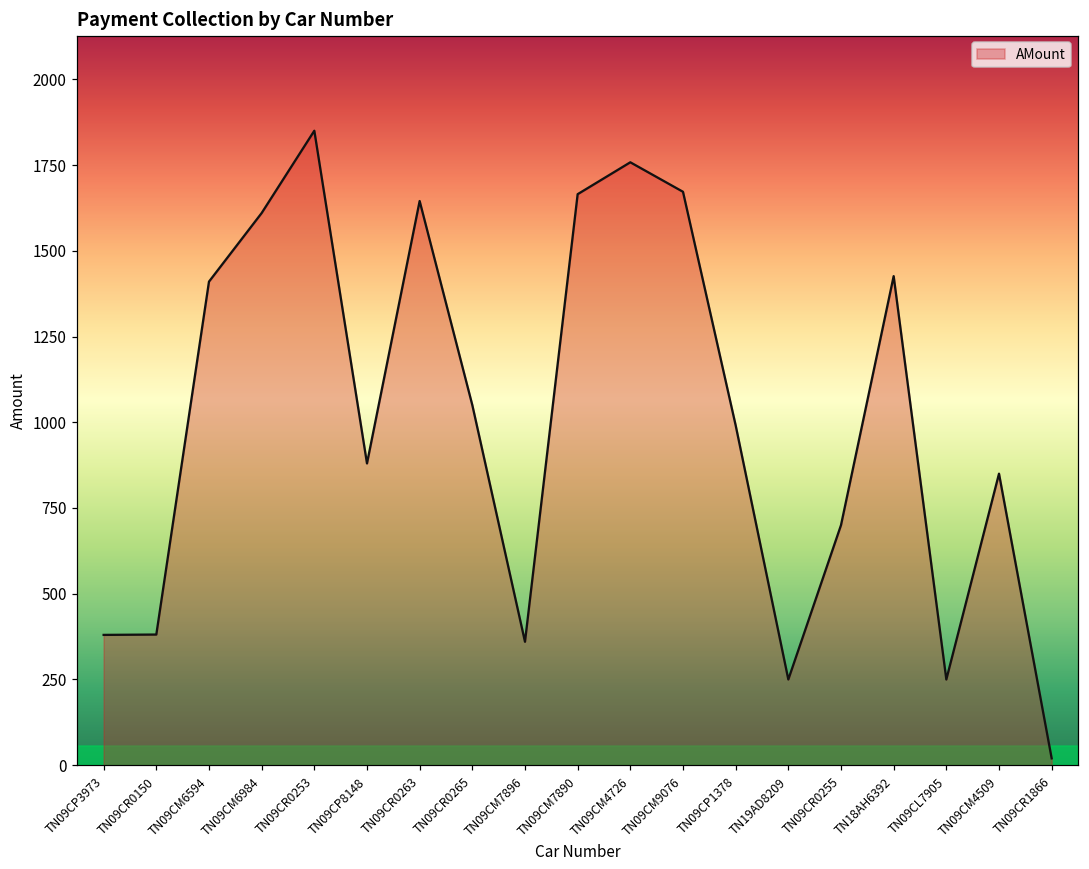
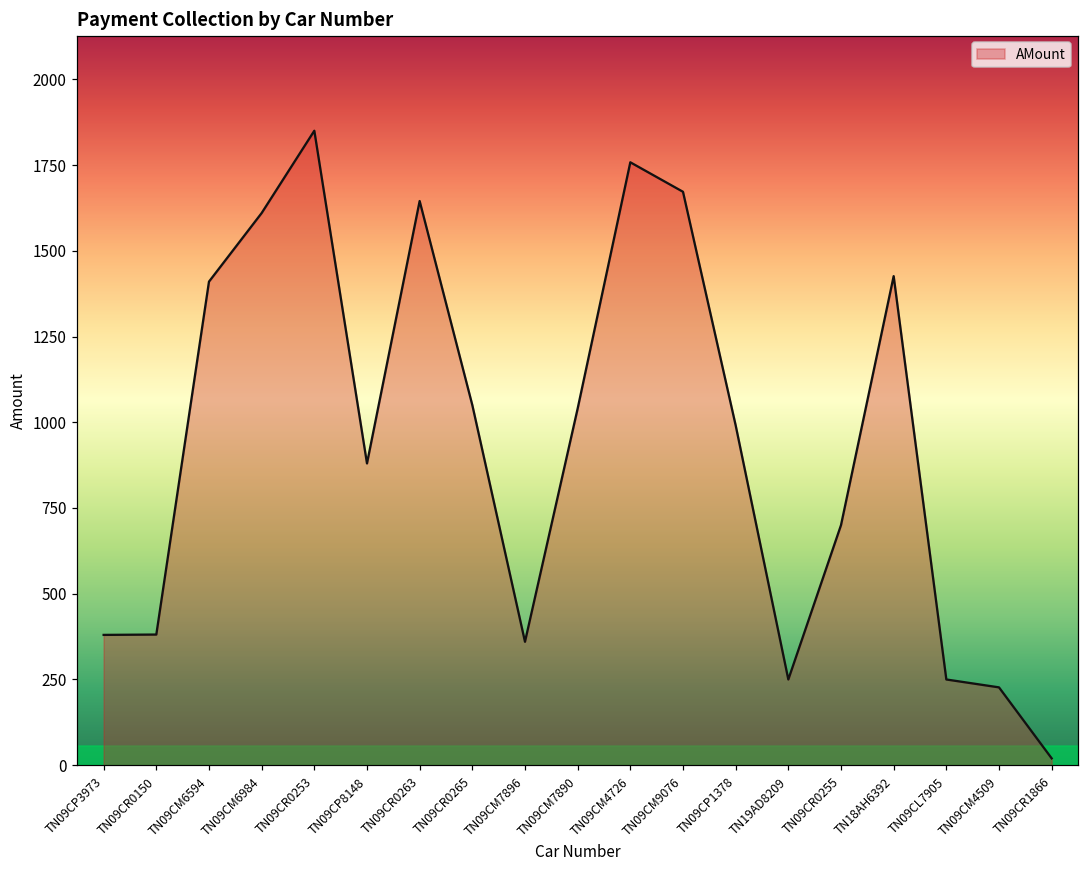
  {
    "TN09CP3973": 380,
    "TN09CR0150": 380,
    "TN09CM6594": 1410,
    "TN09CM6984": 1610,
    "TN09CR0253": 1850,
    "TN09CP8148": 880,
    "TN09CR0263": 1650,
    "TN09CR0265": 1050,
    "TN09CM7896": 360,
-   "TN09CM7890": 1670,
+   "TN09CM7890": 1040,
    "TN09CM4726": 1760,
    "TN09CM9076": 1670,
    "TN09CP1378": 990,
    "TN19AD8209": 250,
    "TN09CR0255": 700,
    "TN18AH6392": 1430,
    "TN09CL7905": 250,
-   "TN09CM4509": 850
+   "TN09CM4509": 230
  }
